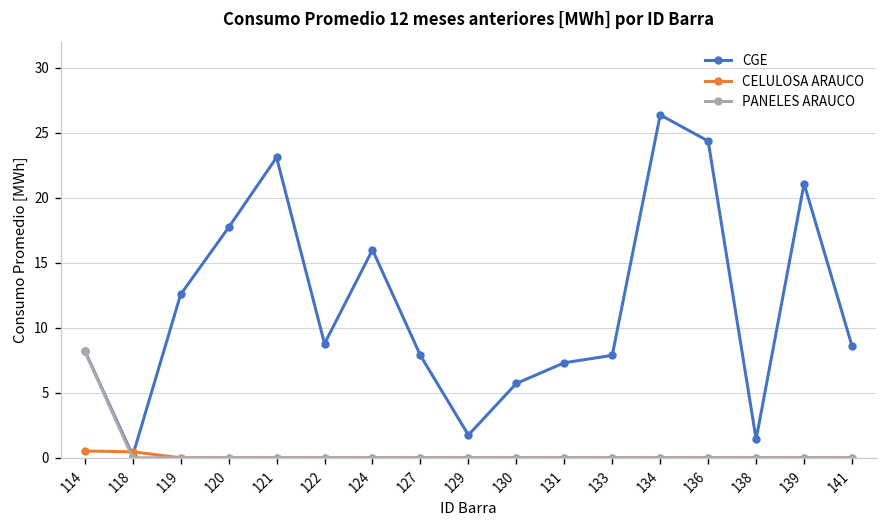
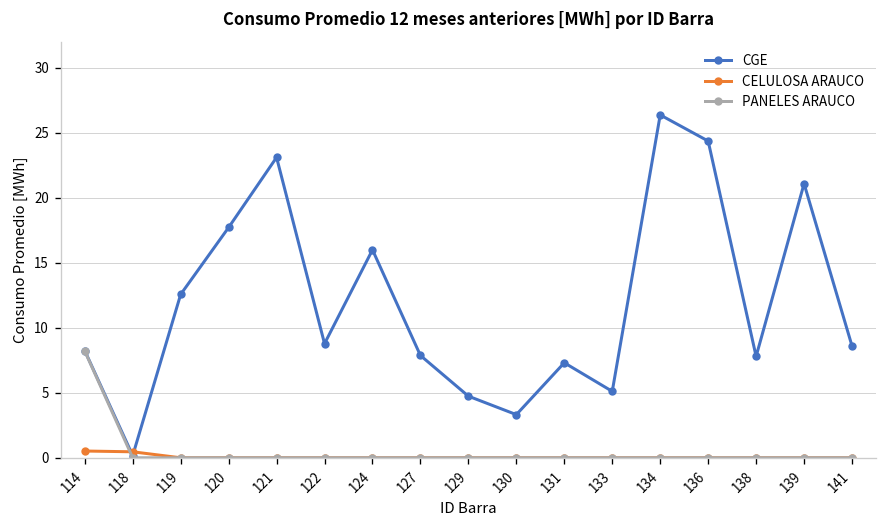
  {
    "CGE": {
      "119": 12.6,
      "120": 17.7,
      "121": 23.1,
      "122": 8.8,
      "124": 16.0,
      "127": 7.9,
-     "129": 1.8,
-     "130": 5.7,
+     "129": 4.7,
+     "130": 3.3,
      "131": 7.3,
-     "133": 7.9,
+     "133": 5.1,
      "134": 26.4,
      "136": 24.4,
-     "138": 1.4,
+     "138": 7.8,
      "139": 21.1,
      "141": 8.6
    },
    "CELULOSA ARAUCO": {
      "114": 0.5,
      "118": 0.5
    }
  }
